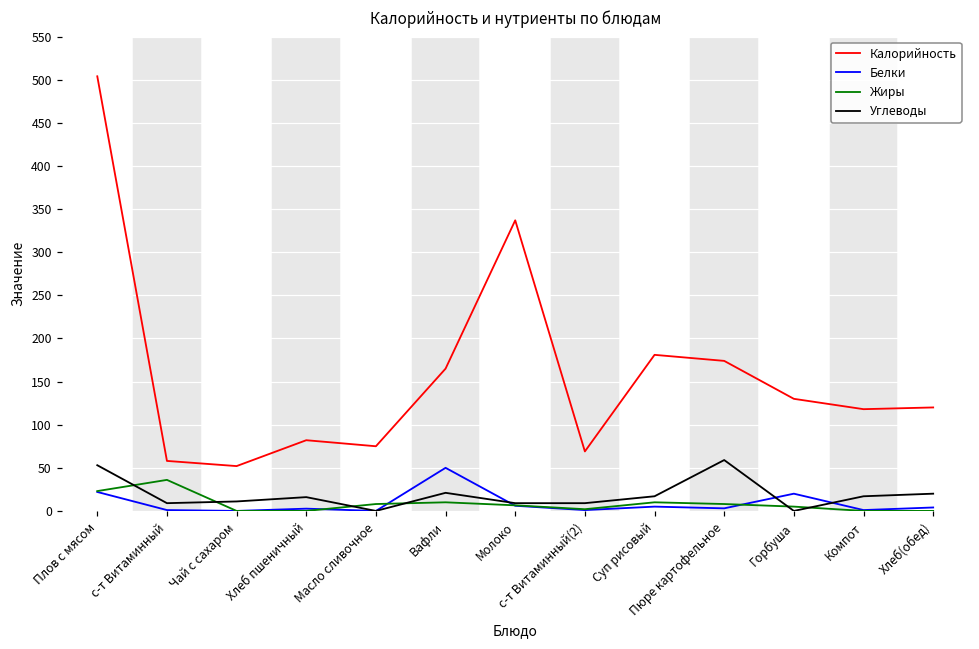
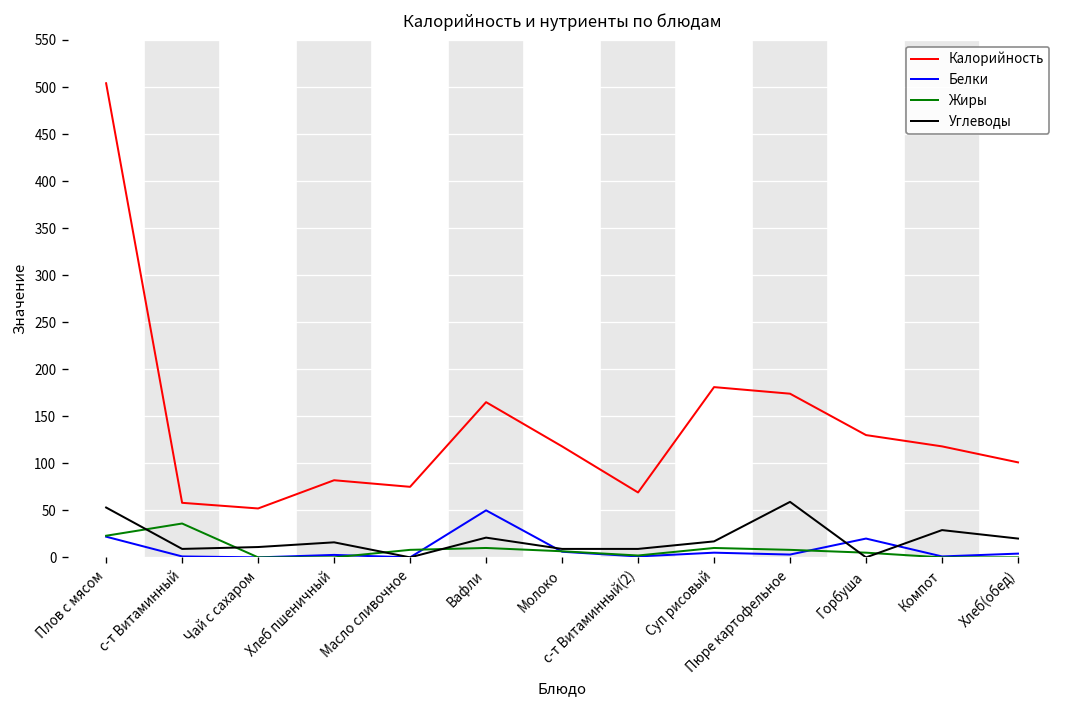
  {
    "Калорийность": {
      "Плов с мясом": 500,
      "с-т Витаминный": 60,
      "Чай с сахаром": 50,
      "Хлеб пшеничный": 80,
      "Масло сливочное": 80,
      "Вафли": 170,
-     "Молоко": 340,
+     "Молоко": 120,
      "с-т Витаминный(2)": 70,
      "Суп рисовый": 180,
      "Пюре картофельное": 170,
      "Горбуша": 130,
      "Компот": 120,
-     "Хлеб(обед)": 120
+     "Хлеб(обед)": 100
    },
    "Белки": {
      "с-т Витаминный": 0,
      "Вафли": 50,
      "Суп рисовый": 10,
      "Пюре картофельное": 0,
      "Горбуша": 20,
      "Хлеб(обед)": 0
    },
    "Жиры": {
      "с-т Витаминный": 40,
      "Масло сливочное": 10,
      "Вафли": 10,
      "Суп рисовый": 10,
      "Пюре картофельное": 10,
      "Горбуша": 10,
      "Хлеб(обед)": 0
    },
    "Углеводы": {
      "Плов с мясом": 50,
      "с-т Витаминный": 10,
      "Чай с сахаром": 10,
      "Хлеб пшеничный": 20,
      "Вафли": 20,
      "с-т Витаминный(2)": 10,
      "Суп рисовый": 20,
      "Пюре картофельное": 60,
      "Горбуша": 0,
-     "Компот": 20,
+     "Компот": 30,
      "Хлеб(обед)": 20
    }
  }
